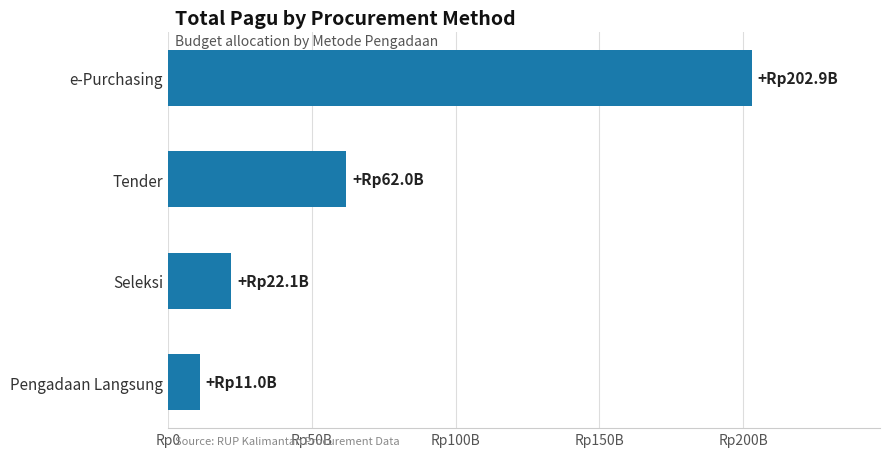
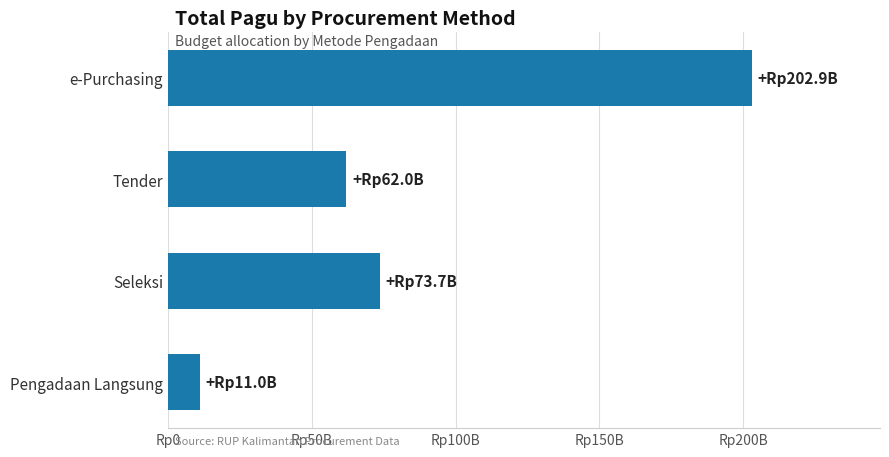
  {
-   "Seleksi": "22.1B"
+   "Seleksi": "73.7B"
  }
